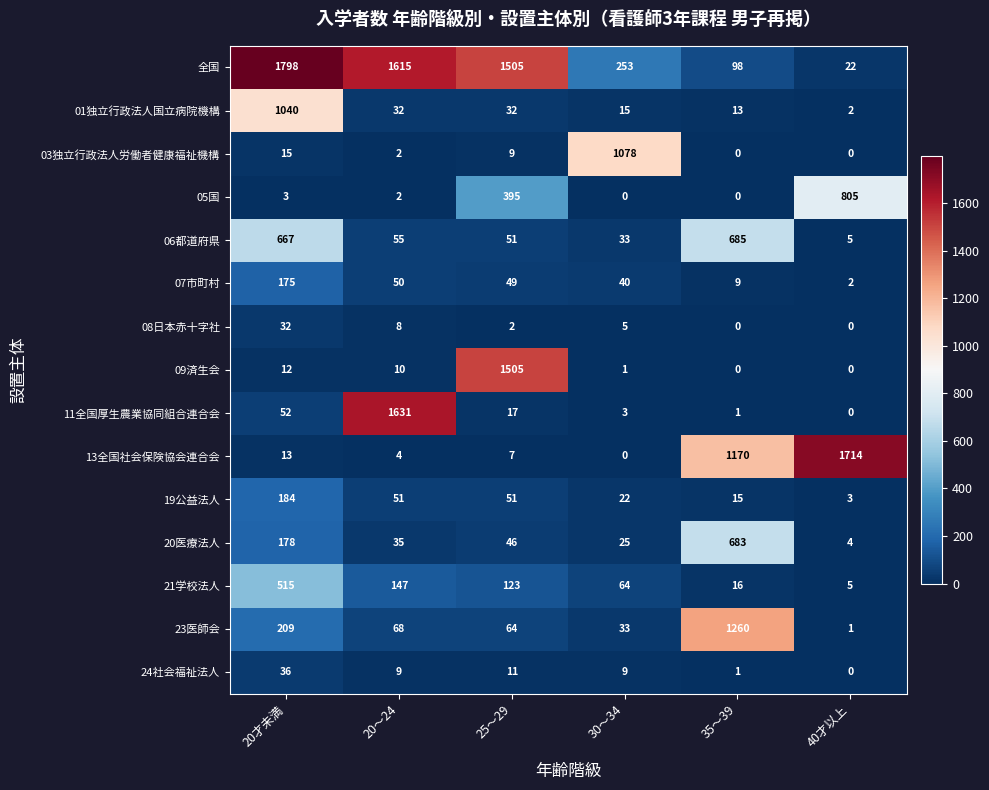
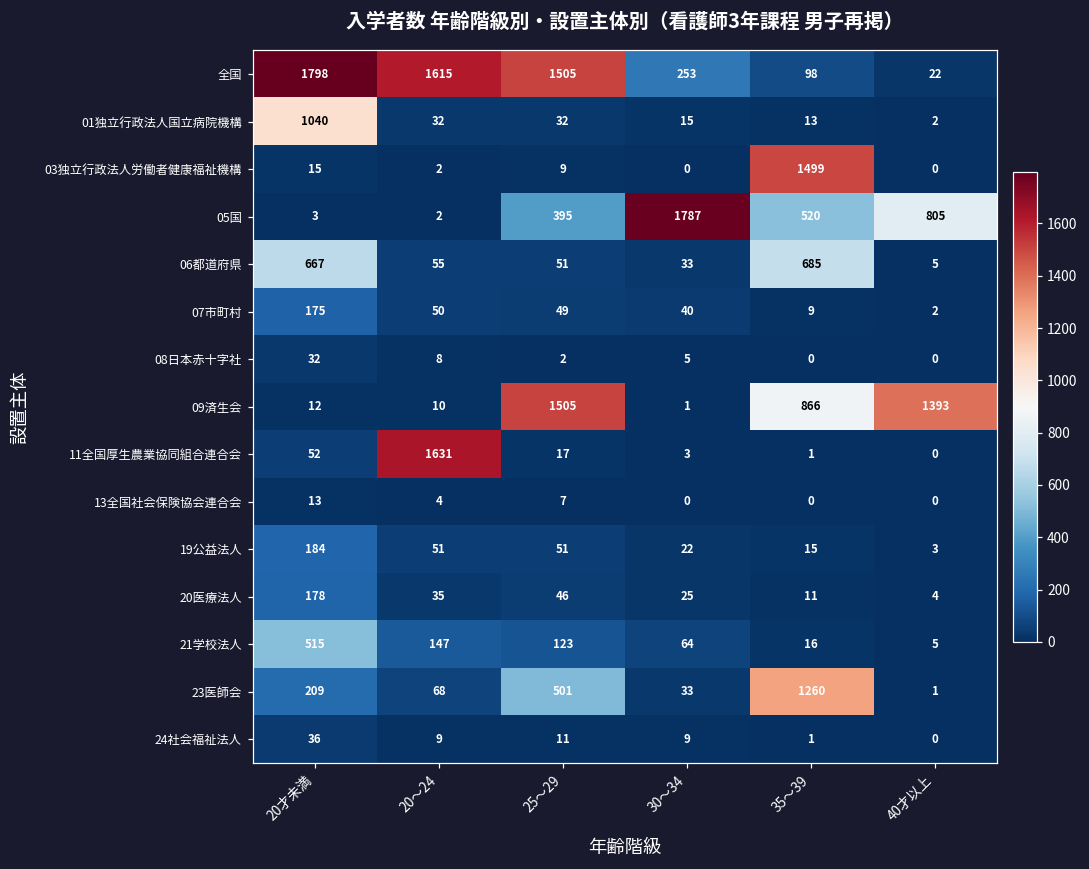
  {
    "全国": {
      "20才未満": 1798,
      "20～24": 1615,
      "25～29": 1505,
      "30～34": 253,
      "35～39": 98,
      "40才以上": 22
    },
    "01独立行政法人国立病院機構": {
      "20才未満": 1040,
      "20～24": 32,
      "25～29": 32,
      "30～34": 15,
      "35～39": 13,
      "40才以上": 2
    },
    "03独立行政法人労働者健康福祉機構": {
      "20才未満": 15,
      "20～24": 2,
      "25～29": 9,
-     "30～34": 1078,
-     "35～39": 0,
+     "30～34": 0,
+     "35～39": 1499,
      "40才以上": 0
    },
    "05国": {
      "20才未満": 3,
      "20～24": 2,
      "25～29": 395,
-     "30～34": 0,
-     "35～39": 0,
+     "30～34": 1787,
+     "35～39": 520,
      "40才以上": 805
    },
    "06都道府県": {
      "20才未満": 667,
      "20～24": 55,
      "25～29": 51,
      "30～34": 33,
      "35～39": 685,
      "40才以上": 5
    },
    "07市町村": {
      "20才未満": 175,
      "20～24": 50,
      "25～29": 49,
      "30～34": 40,
      "35～39": 9,
      "40才以上": 2
    },
    "08日本赤十字社": {
      "20才未満": 32,
      "20～24": 8,
      "25～29": 2,
      "30～34": 5,
      "35～39": 0,
      "40才以上": 0
    },
    "09済生会": {
      "20才未満": 12,
      "20～24": 10,
      "25～29": 1505,
      "30～34": 1,
-     "35～39": 0,
-     "40才以上": 0
+     "35～39": 866,
+     "40才以上": 1393
    },
    "11全国厚生農業協同組合連合会": {
      "20才未満": 52,
      "20～24": 1631,
      "25～29": 17,
      "30～34": 3,
      "35～39": 1,
      "40才以上": 0
    },
    "13全国社会保険協会連合会": {
      "20才未満": 13,
      "20～24": 4,
      "25～29": 7,
      "30～34": 0,
-     "35～39": 1170,
-     "40才以上": 1714
+     "35～39": 0,
+     "40才以上": 0
    },
    "19公益法人": {
      "20才未満": 184,
      "20～24": 51,
      "25～29": 51,
      "30～34": 22,
      "35～39": 15,
      "40才以上": 3
    },
    "20医療法人": {
      "20才未満": 178,
      "20～24": 35,
      "25～29": 46,
      "30～34": 25,
-     "35～39": 683,
+     "35～39": 11,
      "40才以上": 4
    },
    "21学校法人": {
      "20才未満": 515,
      "20～24": 147,
      "25～29": 123,
      "30～34": 64,
      "35～39": 16,
      "40才以上": 5
    },
    "23医師会": {
      "20才未満": 209,
      "20～24": 68,
-     "25～29": 64,
+     "25～29": 501,
      "30～34": 33,
      "35～39": 1260,
      "40才以上": 1
    },
    "24社会福祉法人": {
      "20才未満": 36,
      "20～24": 9,
      "25～29": 11,
      "30～34": 9,
      "35～39": 1,
      "40才以上": 0
    }
  }
